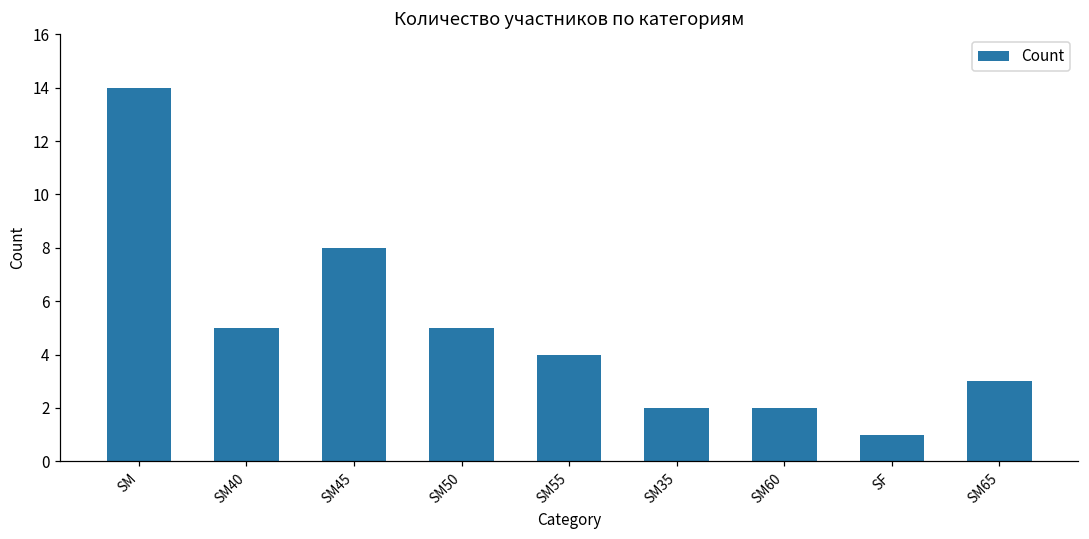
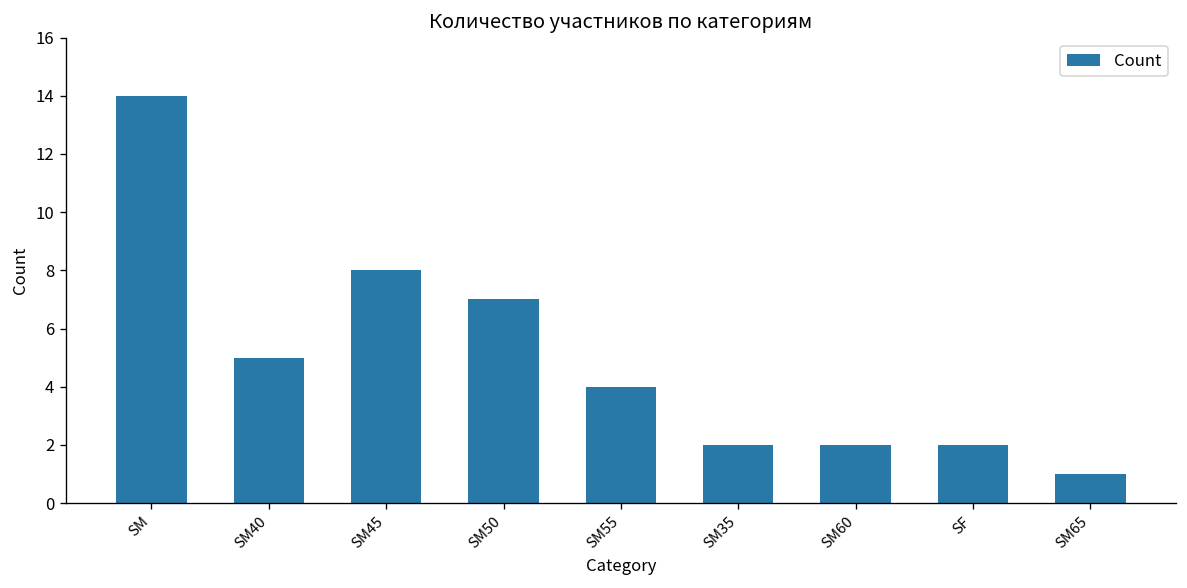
  {
    "SM": 14,
    "SM40": 5,
    "SM45": 8,
-   "SM50": 5,
+   "SM50": 7,
    "SM55": 4,
    "SM35": 2,
    "SM60": 2,
-   "SF": 1,
-   "SM65": 3
+   "SF": 2,
+   "SM65": 1
  }
